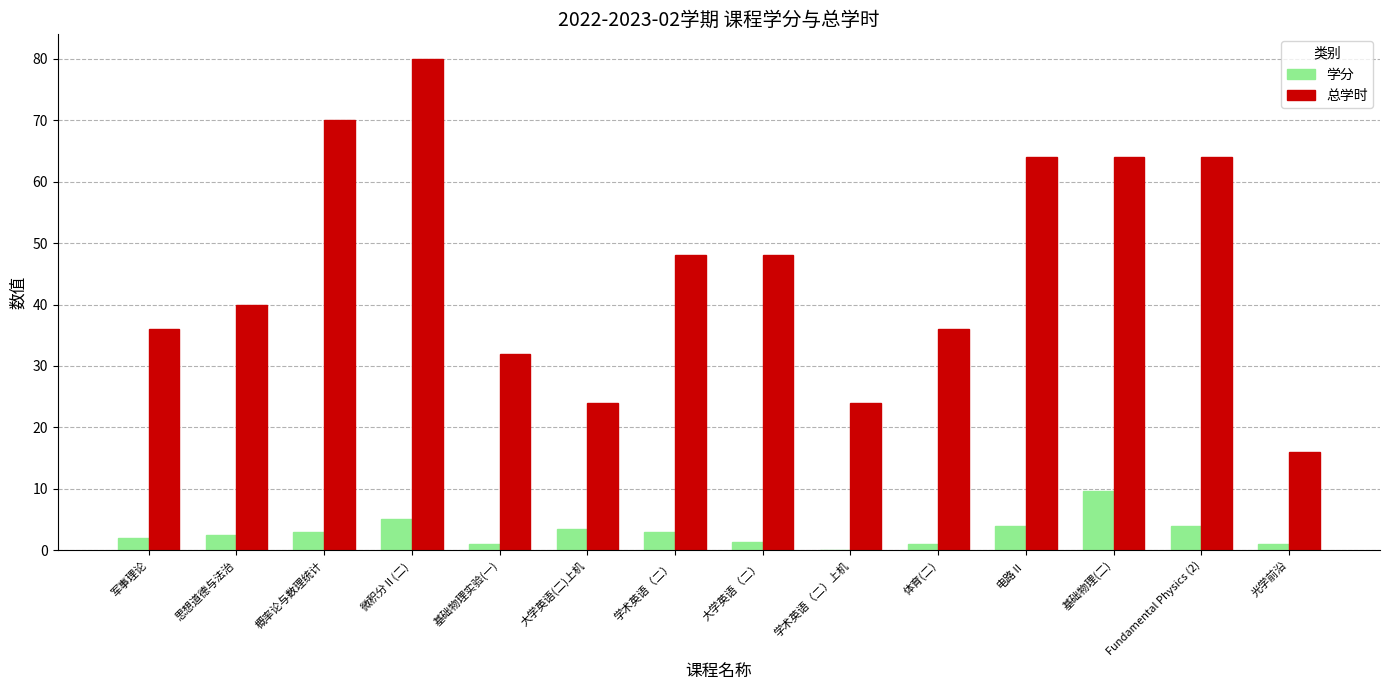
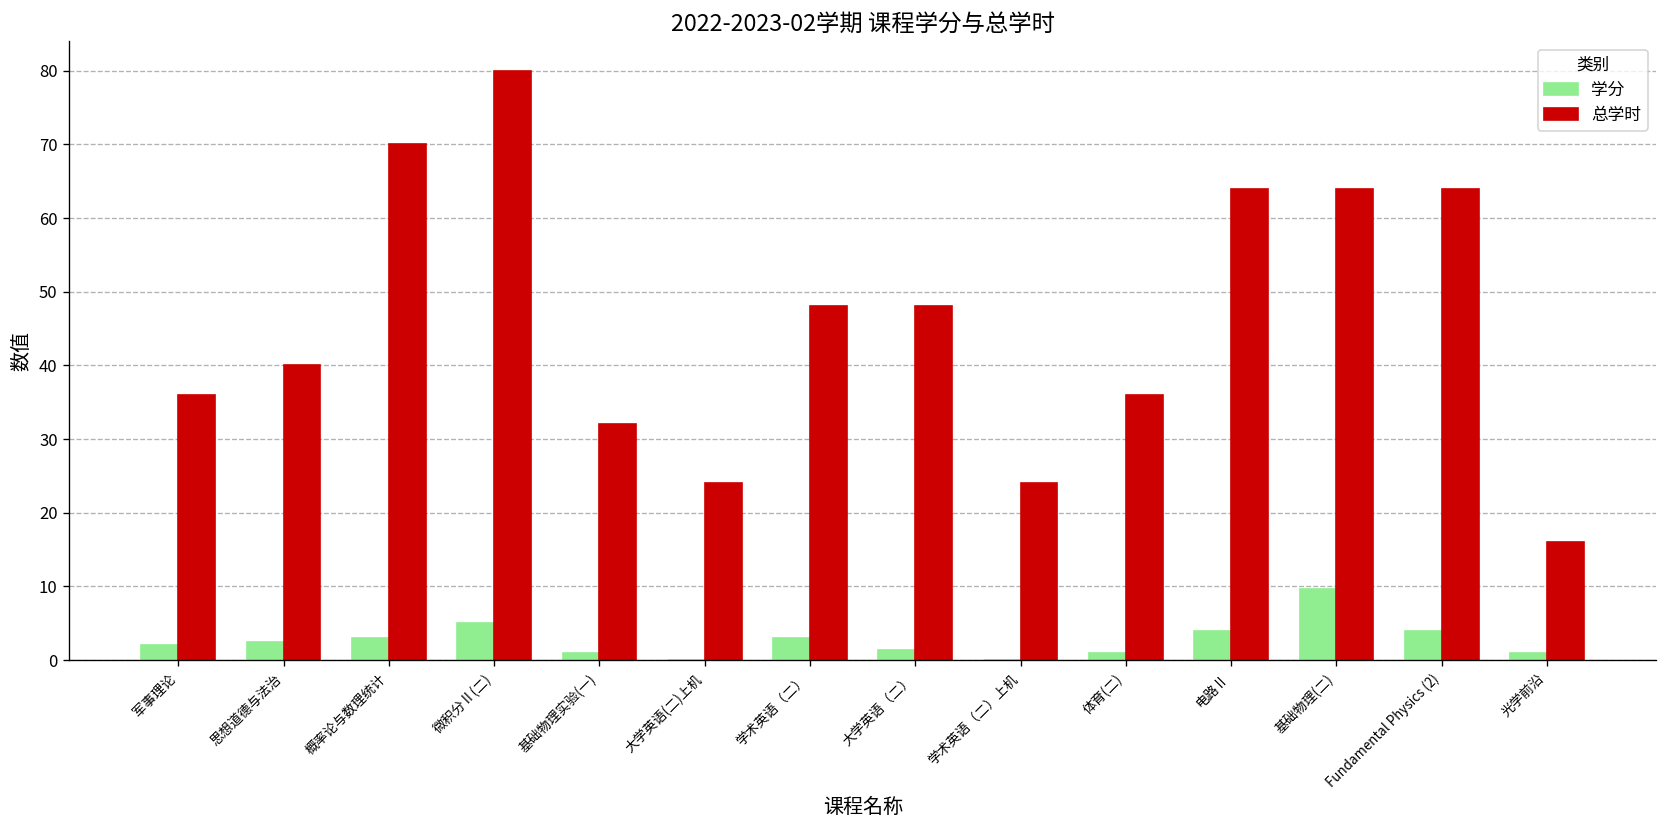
  {
    "学分": {
      "军事理论": 2,
      "思想道德与法治": 3,
      "概率论与数理统计": 3,
      "微积分Ⅱ(二)": 5,
      "基础物理实验(一)": 1,
-     "大学英语(二)上机": 4,
+     "大学英语(二)上机": 0,
      "学术英语（二）": 3,
      "大学英语（二）": 1,
      "学术英语（二）上机": 0,
      "体育(二)": 1,
      "电路Ⅱ": 4,
      "基础物理(二)": 10,
      "Fundamental Physics (2)": 4,
      "光学前沿": 1
    },
    "总学时": {
      "军事理论": 36,
      "思想道德与法治": 40,
      "概率论与数理统计": 70,
      "微积分Ⅱ(二)": 80,
      "基础物理实验(一)": 32,
      "大学英语(二)上机": 24,
      "学术英语（二）": 48,
      "大学英语（二）": 48,
      "学术英语（二）上机": 24,
      "体育(二)": 36,
      "电路Ⅱ": 64,
      "基础物理(二)": 64,
      "Fundamental Physics (2)": 64,
      "光学前沿": 16
    }
  }
